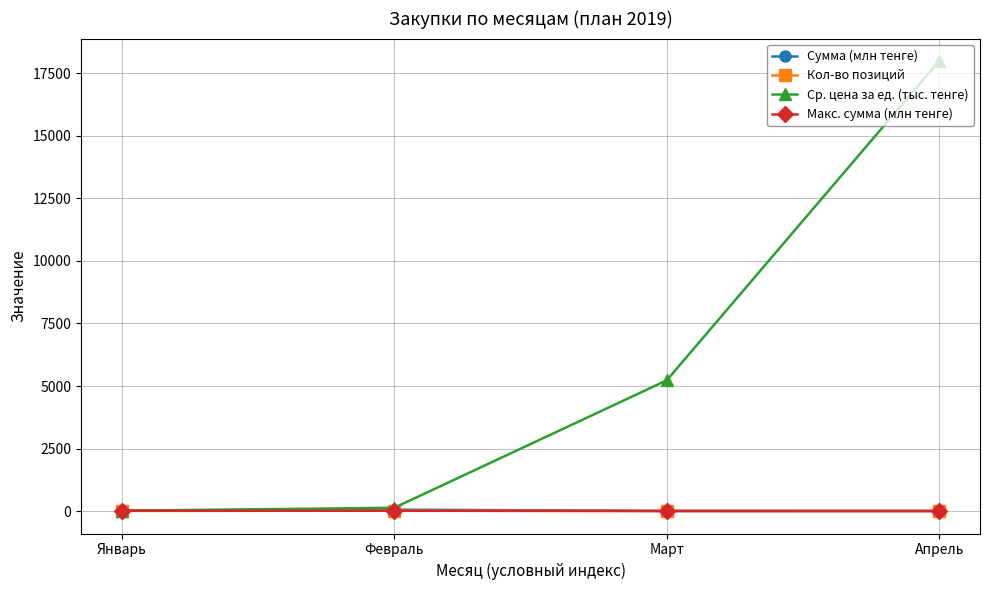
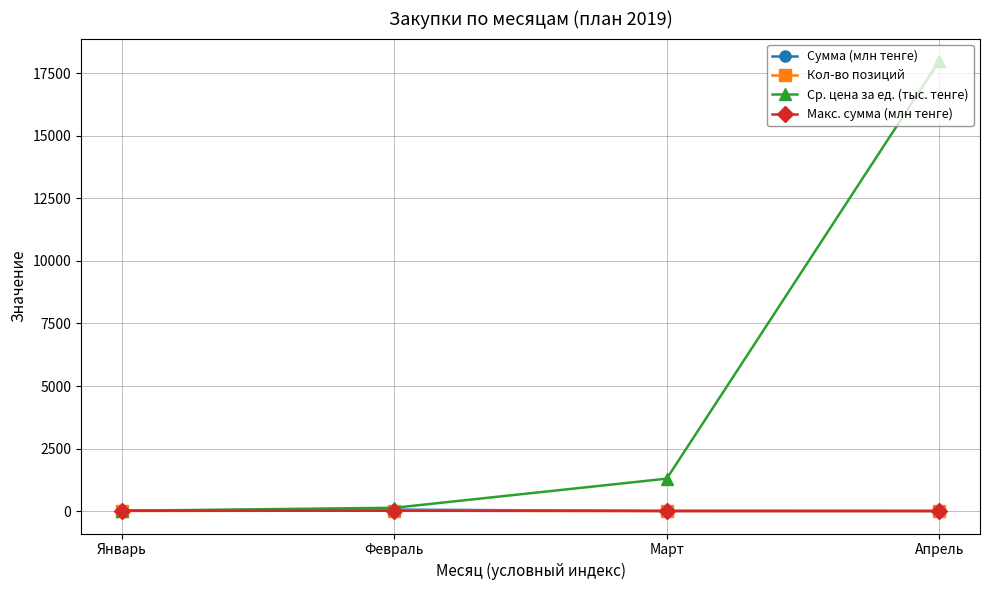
  {
    "Ср. цена за ед. (тыс. тенге)": {
-     "Март": 5200
+     "Март": 1300
    }
  }
